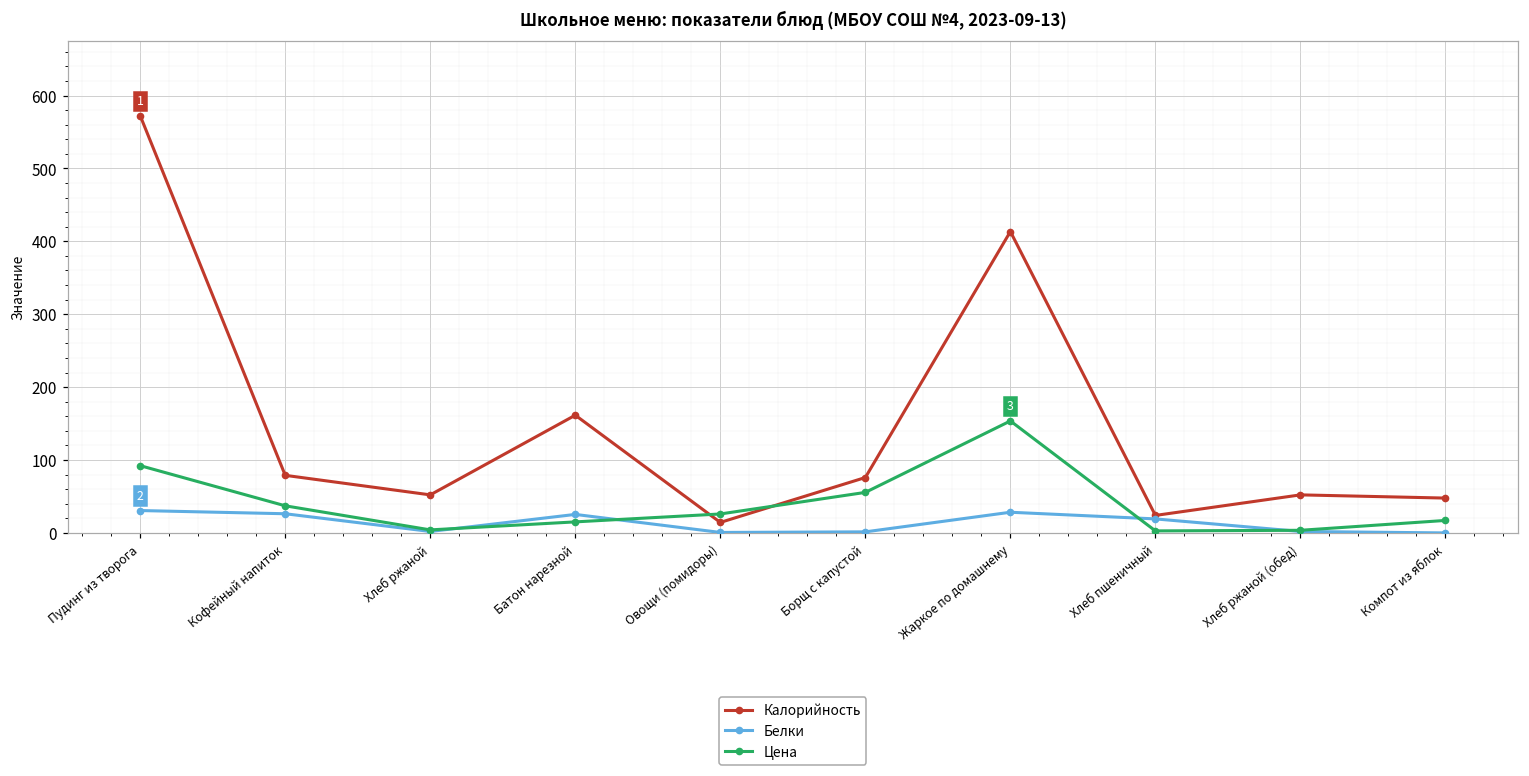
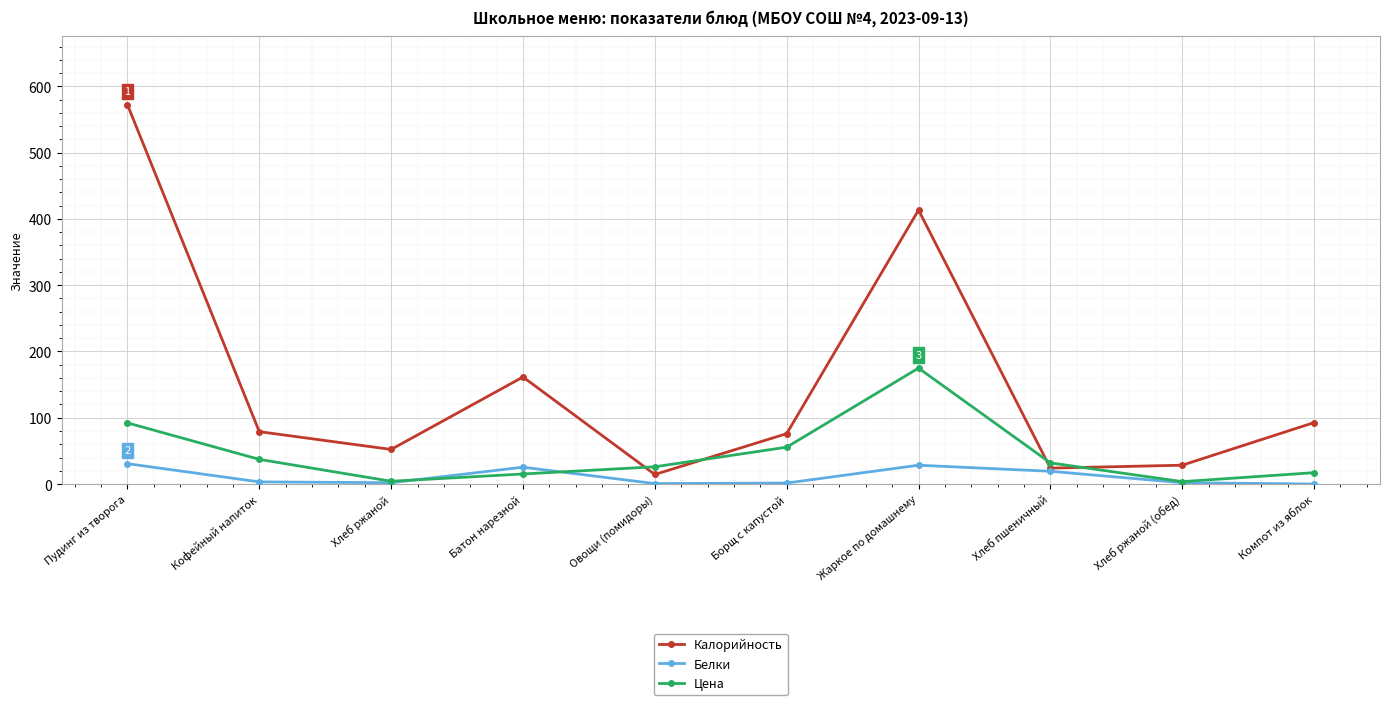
  {
    "Калорийность": {
      "Кофейный напиток": 80,
      "Хлеб ржаной": 50,
      "Батон нарезной": 160,
      "Овощи (помидоры)": 10,
      "Борщ с капустой": 80,
      "Жаркое по домашнему": 410,
      "Хлеб пшеничный": 20,
-     "Хлеб ржаной (обед)": 50,
-     "Компот из яблок": 50
+     "Хлеб ржаной (обед)": 30,
+     "Компот из яблок": 90
    },
    "Белки": {
-     "Кофейный напиток": 30,
+     "Кофейный напиток": 0,
      "Батон нарезной": 30,
      "Овощи (помидоры)": 0,
      "Борщ с капустой": 0,
      "Жаркое по домашнему": 30,
      "Хлеб пшеничный": 20,
      "Компот из яблок": 0
    },
    "Цена": {
      "Пудинг из творога": 90,
      "Кофейный напиток": 40,
      "Батон нарезной": 20,
      "Овощи (помидоры)": 30,
      "Борщ с капустой": 60,
-     "Жаркое по домашнему": 150,
-     "Хлеб пшеничный": 0,
+     "Жаркое по домашнему": 170,
+     "Хлеб пшеничный": 30,
      "Компот из яблок": 20
    }
  }
